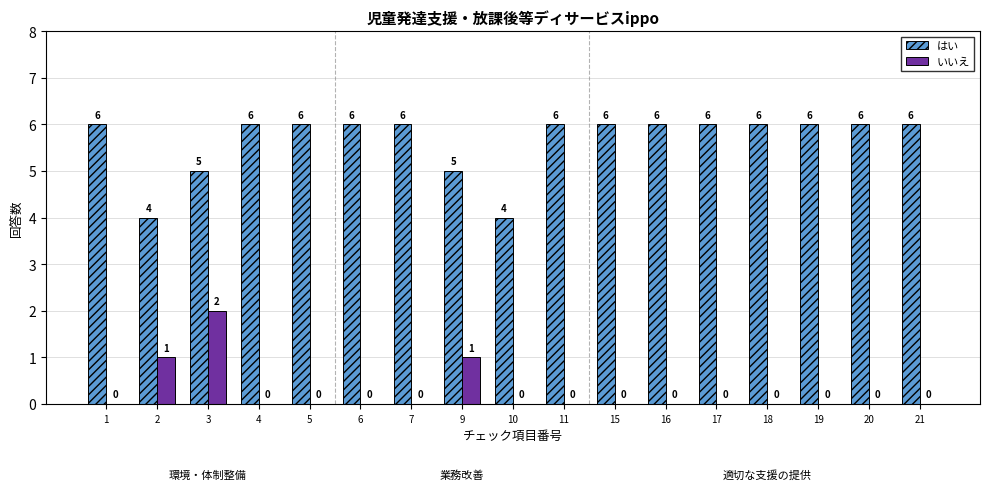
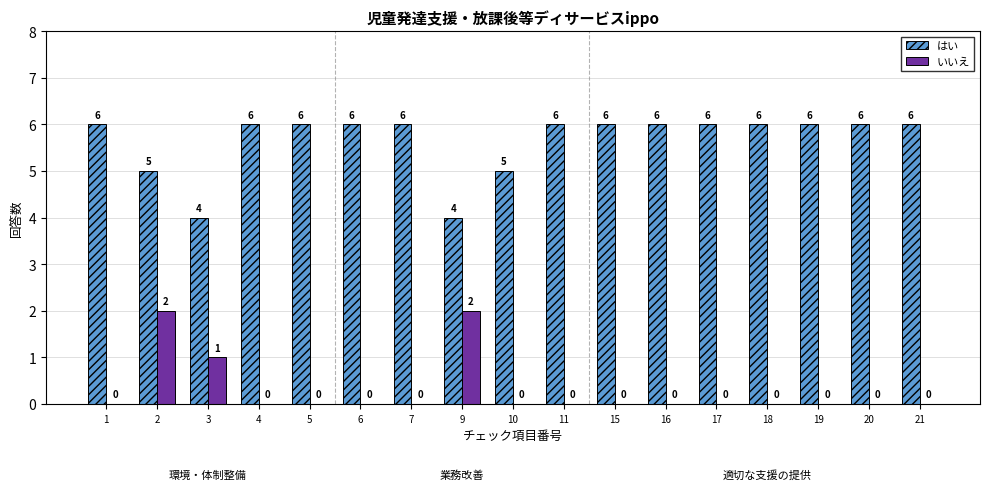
  {
    "はい": {
      "1": 6,
-     "2": 4,
-     "3": 5,
+     "2": 5,
+     "3": 4,
      "4": 6,
      "5": 6,
      "6": 6,
      "7": 6,
-     "9": 5,
-     "10": 4,
+     "9": 4,
+     "10": 5,
      "11": 6,
      "15": 6,
      "16": 6,
      "17": 6,
      "18": 6,
      "19": 6,
      "20": 6,
      "21": 6
    },
    "いいえ": {
      "1": 0,
-     "2": 1,
-     "3": 2,
+     "2": 2,
+     "3": 1,
      "4": 0,
      "5": 0,
      "6": 0,
      "7": 0,
-     "9": 1,
+     "9": 2,
      "10": 0,
      "11": 0,
      "15": 0,
      "16": 0,
      "17": 0,
      "18": 0,
      "19": 0,
      "20": 0,
      "21": 0
    }
  }
